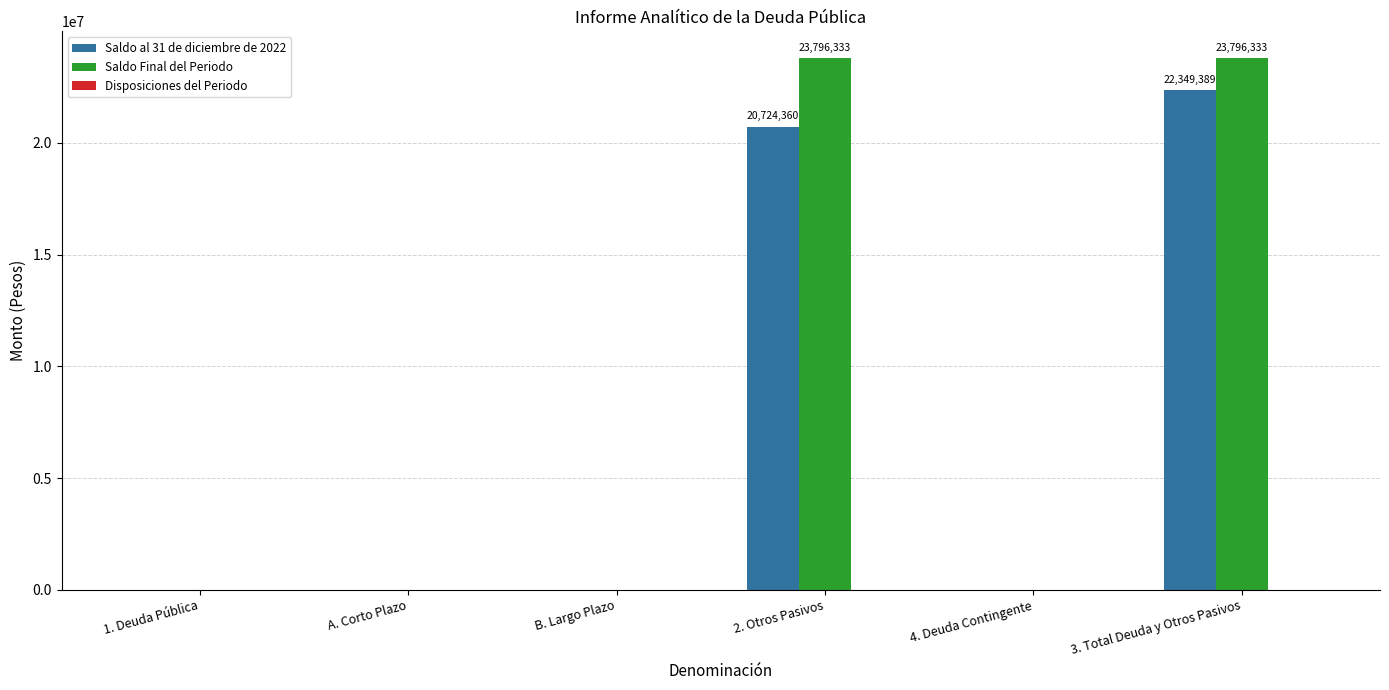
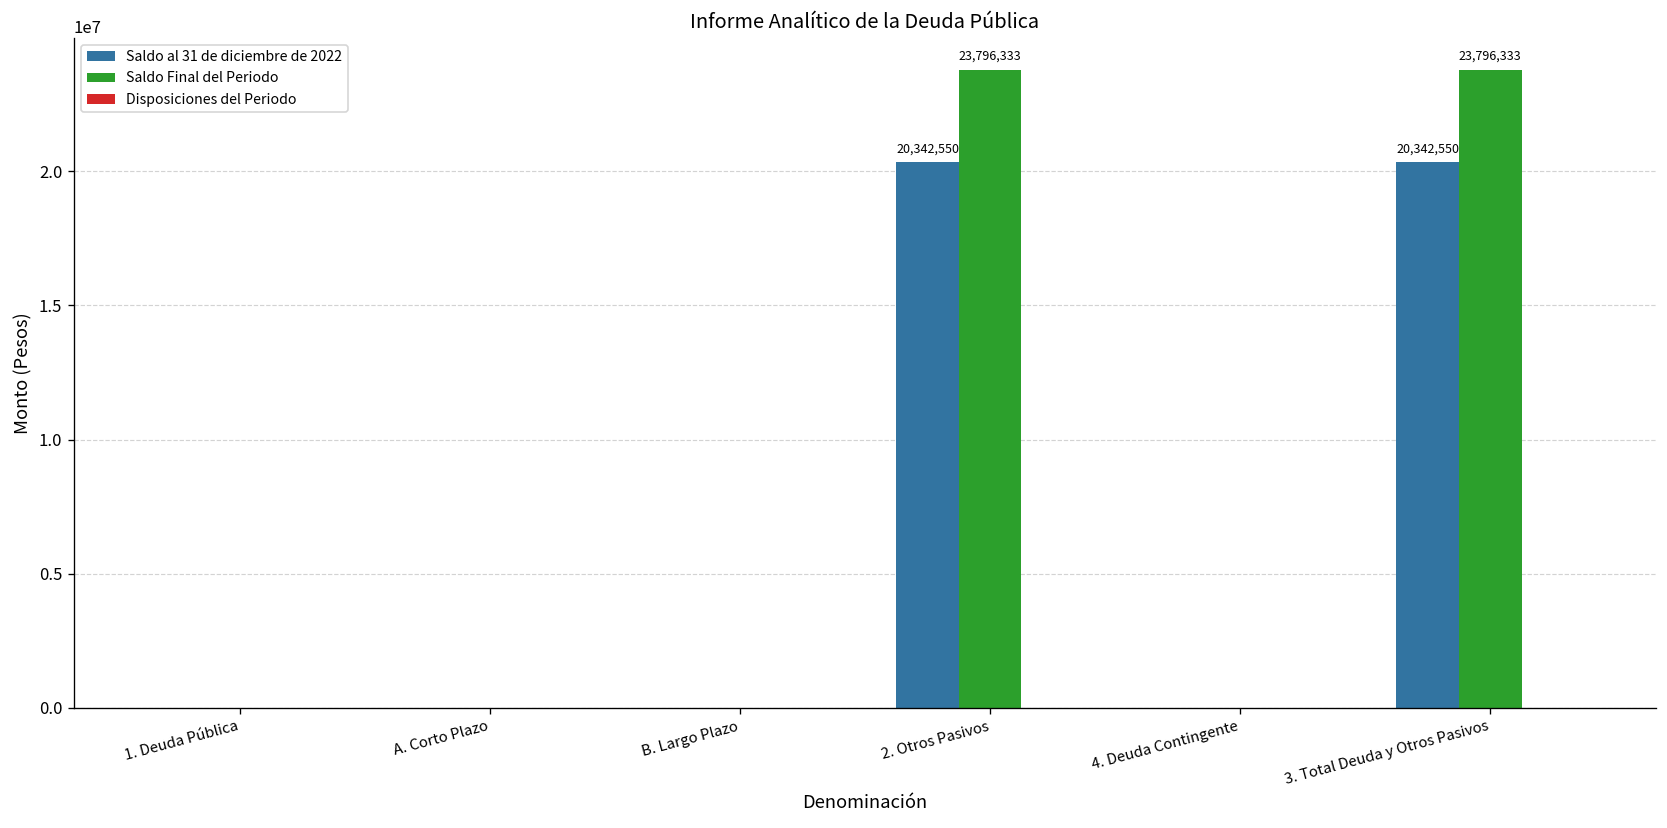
  {
    "Saldo al 31 de diciembre de 2022": {
-     "2. Otros Pasivos": "20,724,360",
-     "3. Total Deuda y Otros Pasivos": "22,349,389"
+     "2. Otros Pasivos": "20,342,550",
+     "3. Total Deuda y Otros Pasivos": "20,342,550"
    },
    "Saldo Final del Periodo": {
      "2. Otros Pasivos": "23,796,333",
      "3. Total Deuda y Otros Pasivos": "23,796,333"
    },
    "Disposiciones del Periodo": {
      "1. Deuda Pública": "0",
      "A. Corto Plazo": "0",
      "B. Largo Plazo": "0",
      "2. Otros Pasivos": "0",
      "4. Deuda Contingente": "0",
      "3. Total Deuda y Otros Pasivos": "0"
    }
  }
